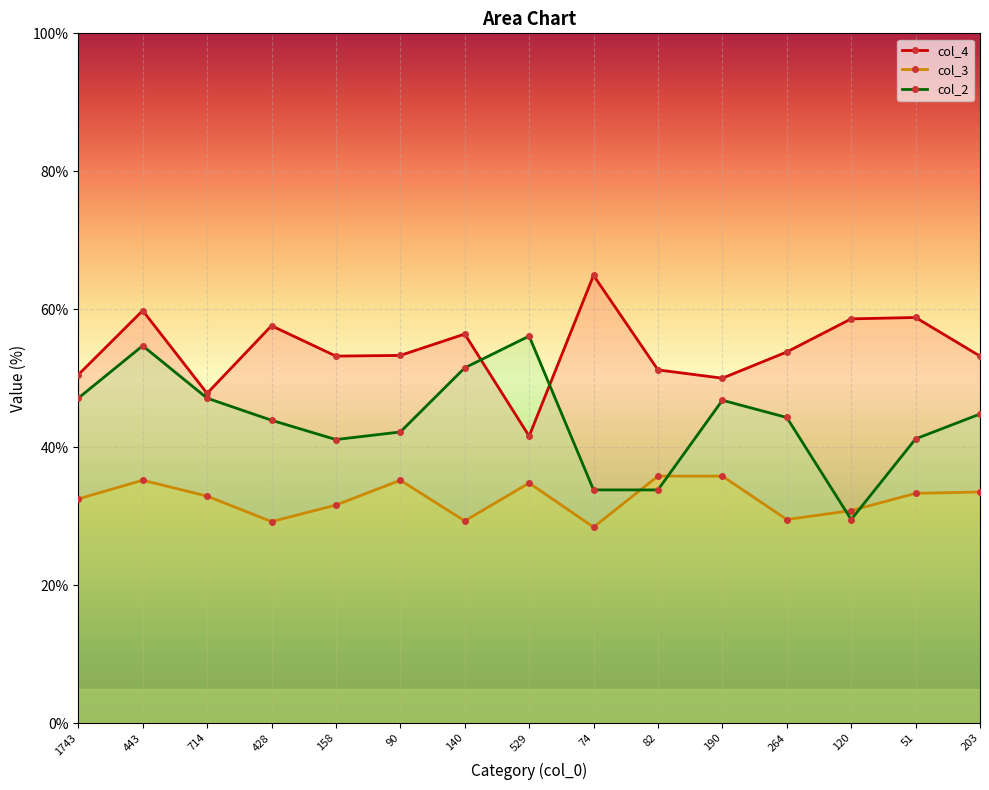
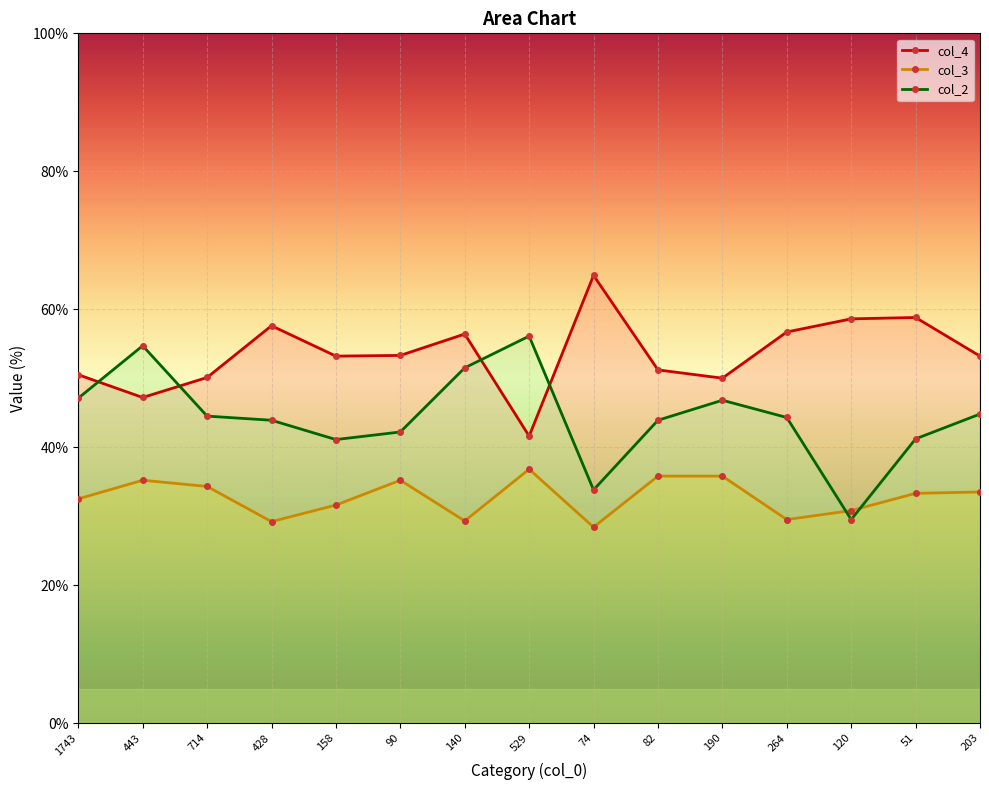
  {
    "col_4": {
      "1743": "51%",
-     "443": "60%",
-     "714": "48%",
+     "443": "47%",
+     "714": "50%",
      "428": "58%",
      "158": "53%",
      "90": "53%",
      "140": "56%",
      "529": "42%",
      "74": "65%",
      "82": "51%",
      "190": "50%",
-     "264": "54%",
+     "264": "57%",
      "120": "59%",
      "51": "59%",
      "203": "53%"
    },
    "col_3": {
      "1743": "33%",
      "443": "35%",
-     "714": "33%",
+     "714": "34%",
      "428": "29%",
      "158": "32%",
      "90": "35%",
      "140": "29%",
-     "529": "35%",
+     "529": "37%",
      "74": "28%",
      "82": "36%",
      "190": "36%",
      "264": "30%",
      "120": "31%",
      "51": "33%",
      "203": "34%"
    },
    "col_2": {
      "1743": "47%",
      "443": "55%",
-     "714": "47%",
+     "714": "45%",
      "428": "44%",
      "158": "41%",
      "90": "42%",
      "140": "52%",
      "529": "56%",
      "74": "34%",
-     "82": "34%",
+     "82": "44%",
      "190": "47%",
      "264": "44%",
      "120": "30%",
      "51": "41%",
      "203": "45%"
    }
  }
